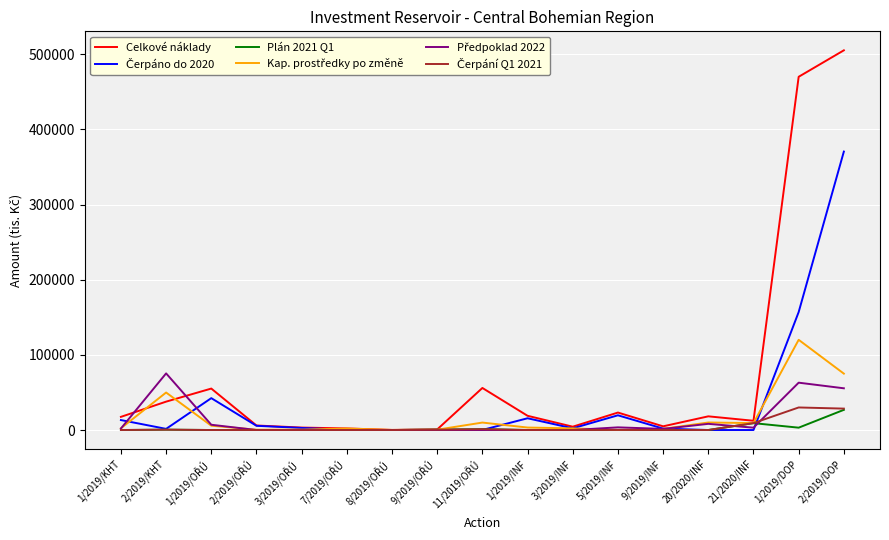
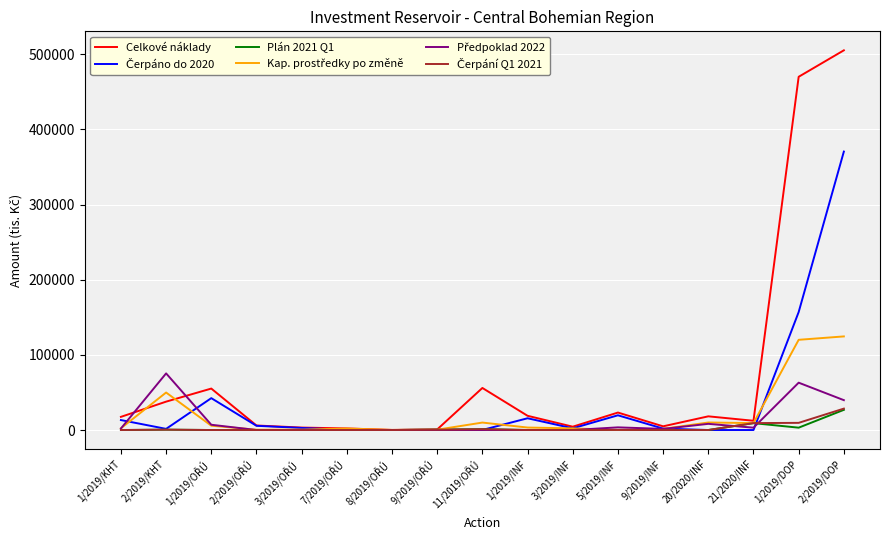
  {
    "Celkové náklady": {
      "1/2019/KHT": 20000,
      "2/2019/KHT": 40000,
      "1/2019/OŘÚ": 60000,
      "11/2019/OŘÚ": 60000,
      "5/2019/INF": 20000,
      "20/2020/INF": 20000,
      "1/2019/DOP": 470000,
      "2/2019/DOP": 510000
    },
    "Čerpáno do 2020": {
      "1/2019/KHT": 10000,
      "1/2019/OŘÚ": 40000,
      "5/2019/INF": 20000,
      "1/2019/DOP": 160000,
      "2/2019/DOP": 370000
    },
    "Plán 2021 Q1": {
      "1/2019/DOP": 0
    },
    "Kap. prostředky po změně": {
      "2/2019/KHT": 50000,
      "11/2019/OŘÚ": 10000,
      "1/2019/DOP": 120000,
-     "2/2019/DOP": 80000
+     "2/2019/DOP": 120000
    },
    "Předpoklad 2022": {
      "2/2019/KHT": 80000,
      "1/2019/DOP": 60000,
-     "2/2019/DOP": 60000
+     "2/2019/DOP": 40000
    },
    "Čerpání Q1 2021": {
-     "1/2019/DOP": 30000
+     "1/2019/DOP": 10000
    }
  }
